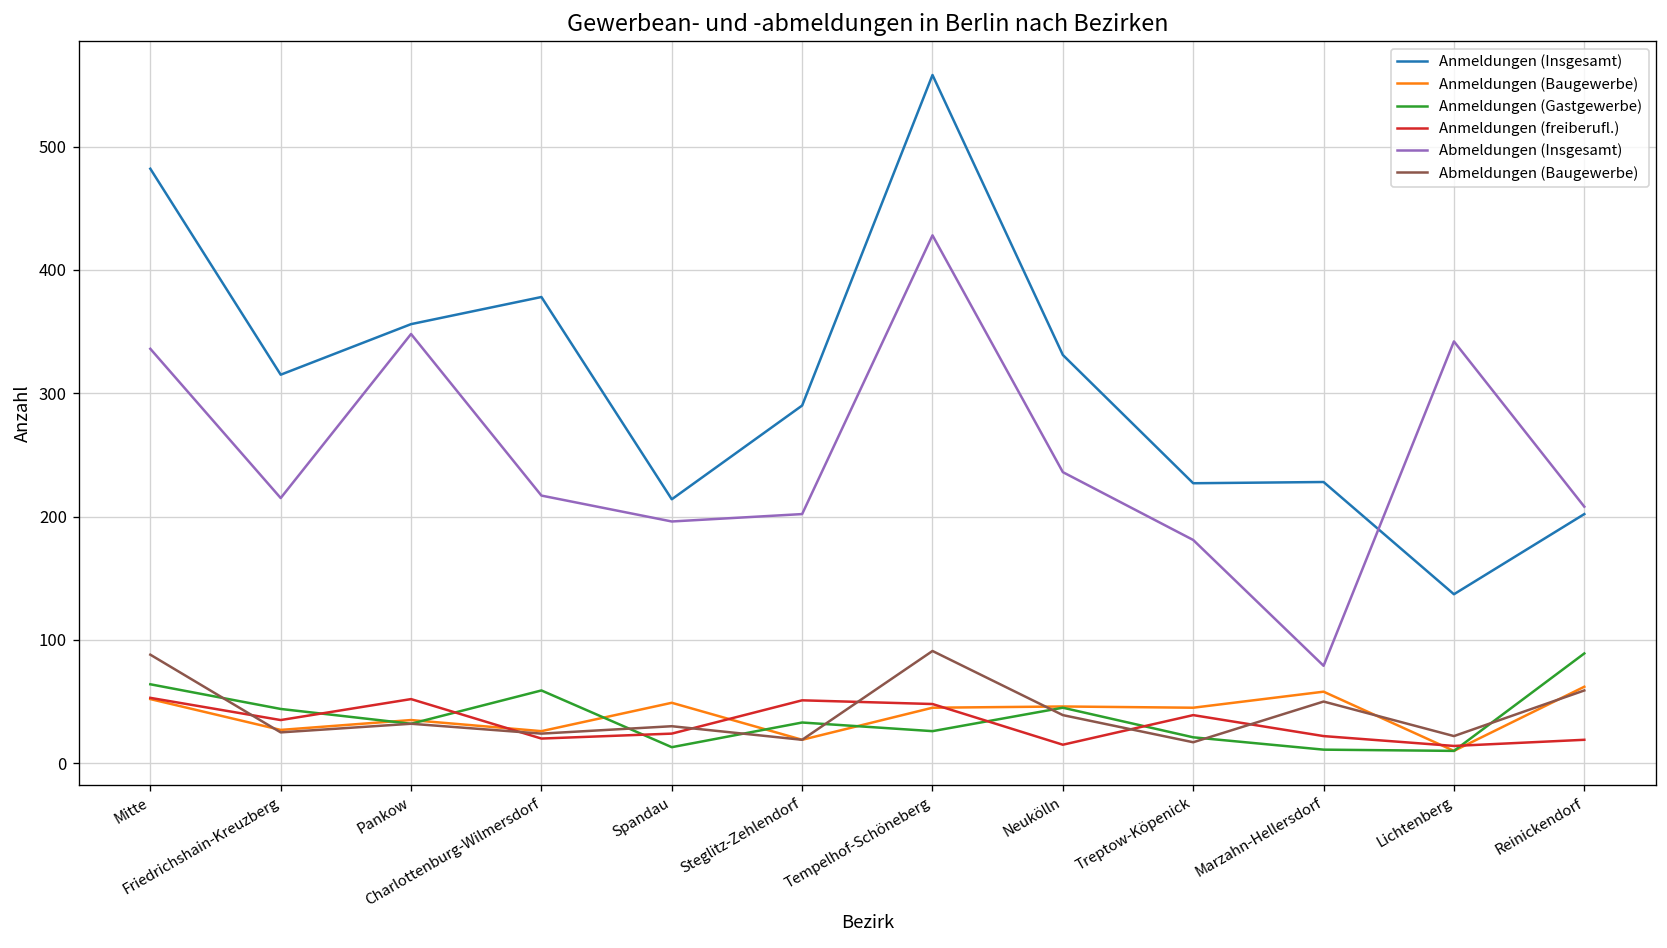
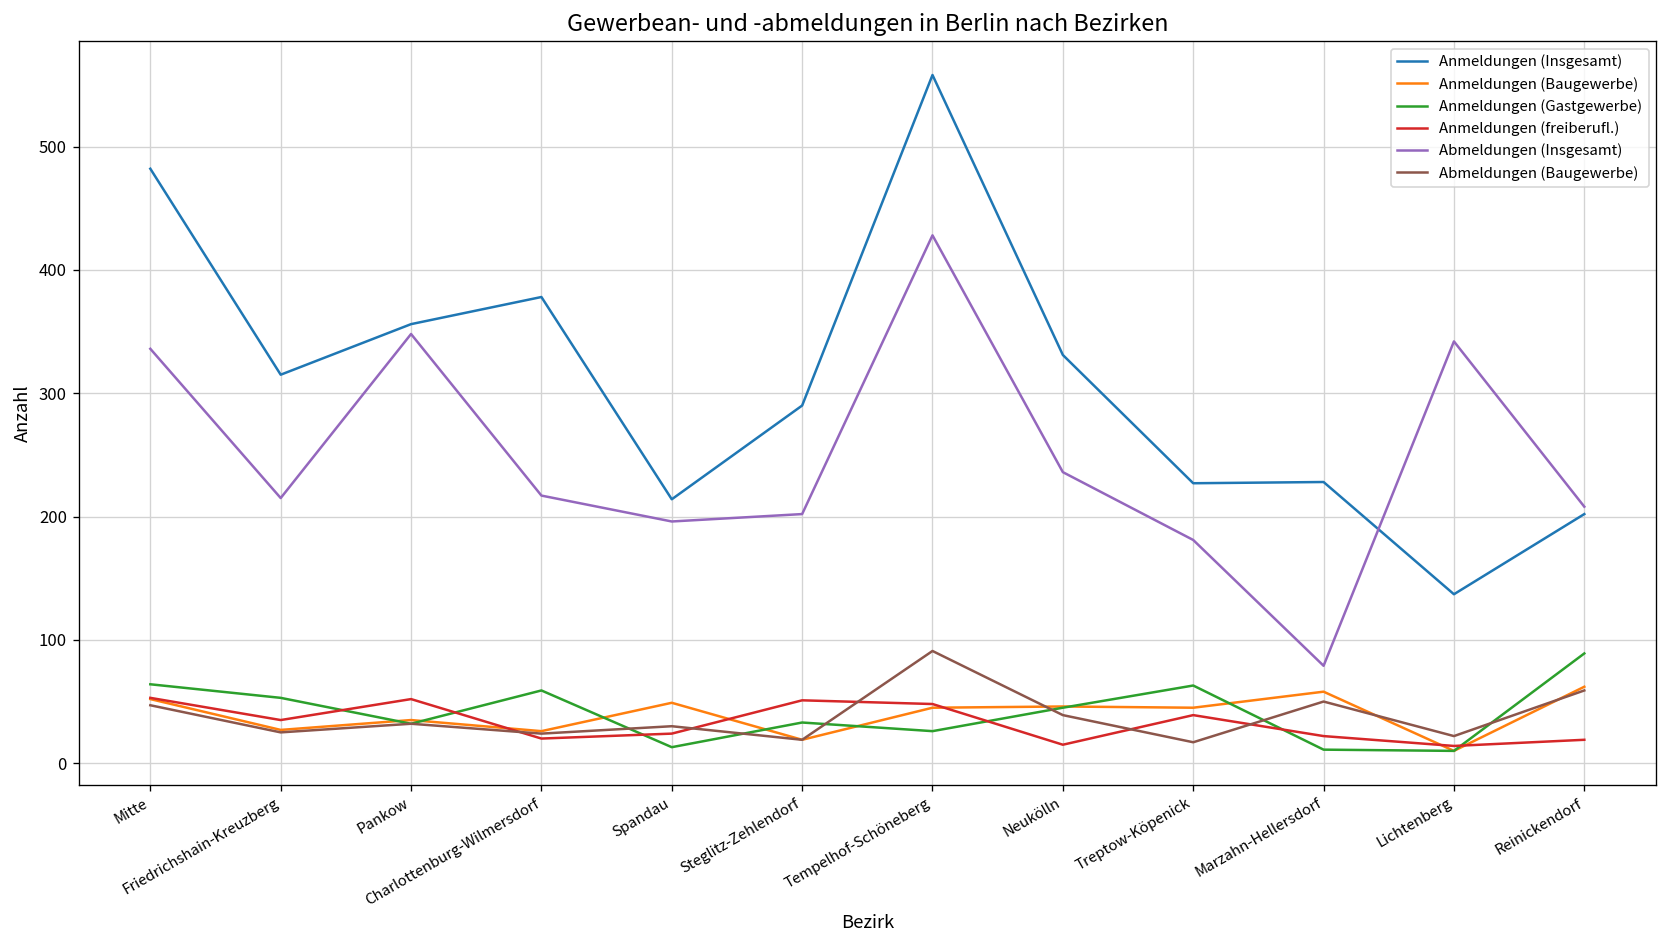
  {
    "Anmeldungen (Insgesamt)": {
      "Mitte": 482,
      "Friedrichshain-Kreuzberg": 315,
      "Pankow": 356,
      "Charlottenburg-Wilmersdorf": 378,
      "Spandau": 214,
      "Steglitz-Zehlendorf": 290,
      "Tempelhof-Schöneberg": 558,
      "Neukölln": 331,
      "Treptow-Köpenick": 227,
      "Marzahn-Hellersdorf": 228,
      "Lichtenberg": 137,
      "Reinickendorf": 202
    },
    "Anmeldungen (Baugewerbe)": {
      "Pankow": 35,
      "Spandau": 49,
      "Tempelhof-Schöneberg": 45,
      "Treptow-Köpenick": 45,
      "Marzahn-Hellersdorf": 58,
      "Reinickendorf": 62
    },
    "Anmeldungen (Gastgewerbe)": {
      "Mitte": 64,
-     "Friedrichshain-Kreuzberg": 44,
+     "Friedrichshain-Kreuzberg": 53,
      "Charlottenburg-Wilmersdorf": 59,
      "Spandau": 13,
      "Steglitz-Zehlendorf": 33,
      "Tempelhof-Schöneberg": 26,
-     "Treptow-Köpenick": 21,
+     "Treptow-Köpenick": 63,
      "Marzahn-Hellersdorf": 11,
      "Reinickendorf": 89
    },
    "Anmeldungen (freiberufl.)": {
      "Friedrichshain-Kreuzberg": 35,
      "Pankow": 52,
      "Charlottenburg-Wilmersdorf": 20,
      "Spandau": 24,
      "Steglitz-Zehlendorf": 51,
      "Tempelhof-Schöneberg": 48,
      "Neukölln": 15,
      "Treptow-Köpenick": 39,
      "Marzahn-Hellersdorf": 22,
      "Lichtenberg": 14,
      "Reinickendorf": 19
    },
    "Abmeldungen (Insgesamt)": {
      "Mitte": 336,
      "Friedrichshain-Kreuzberg": 215,
      "Pankow": 348,
      "Charlottenburg-Wilmersdorf": 217,
      "Spandau": 196,
      "Steglitz-Zehlendorf": 202,
      "Tempelhof-Schöneberg": 428,
      "Neukölln": 236,
      "Treptow-Köpenick": 181,
      "Marzahn-Hellersdorf": 79,
      "Lichtenberg": 342,
      "Reinickendorf": 208
    },
    "Abmeldungen (Baugewerbe)": {
-     "Mitte": 88,
+     "Mitte": 47,
      "Spandau": 30,
      "Tempelhof-Schöneberg": 91,
      "Neukölln": 39,
      "Treptow-Köpenick": 17,
      "Marzahn-Hellersdorf": 50,
      "Lichtenberg": 22,
      "Reinickendorf": 59
    }
  }
